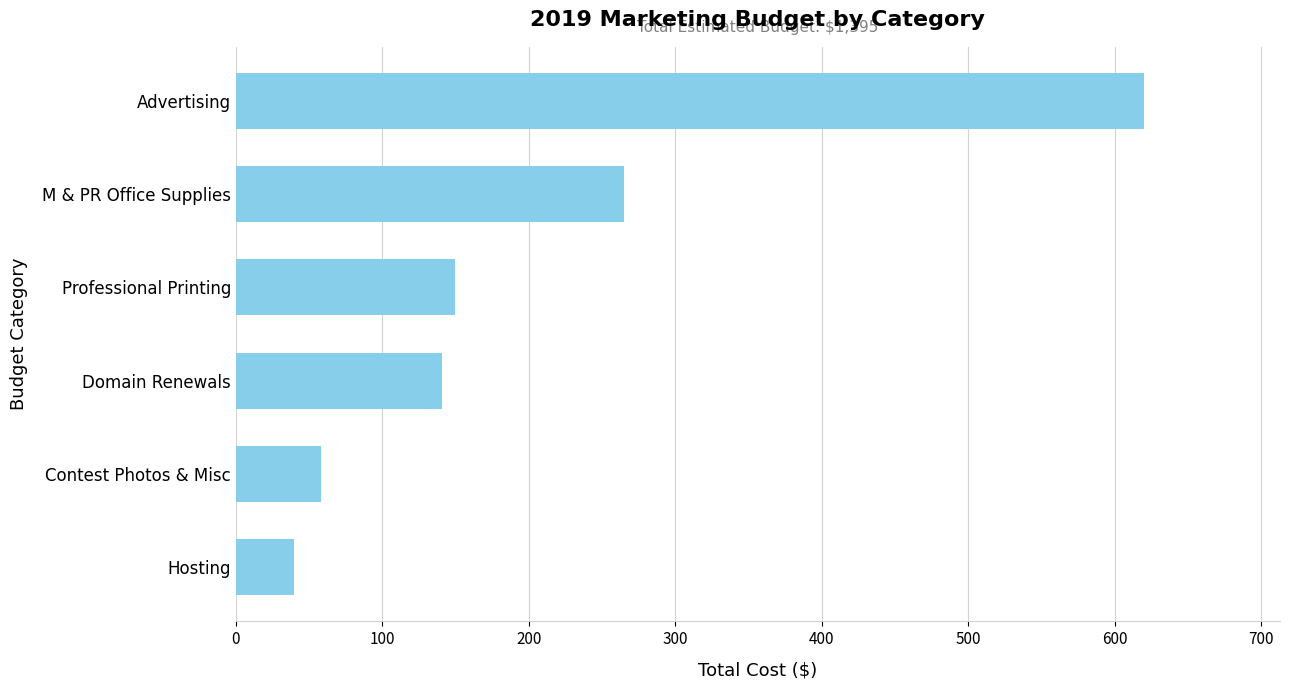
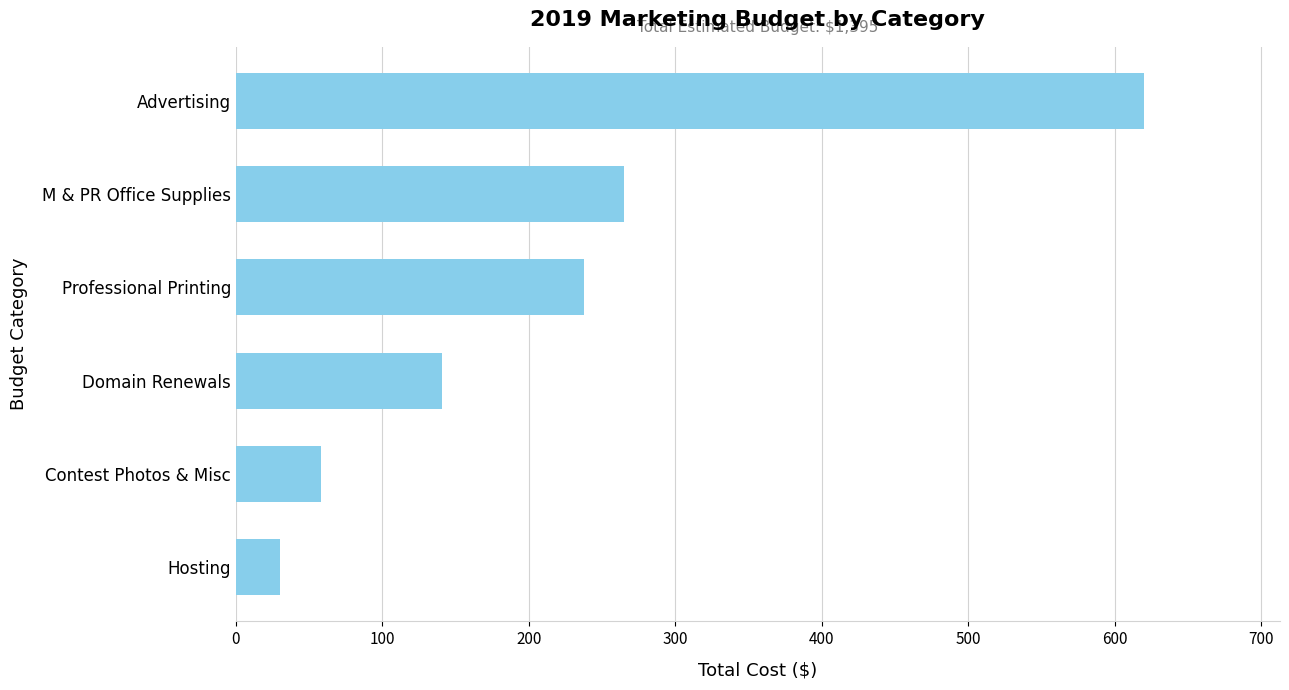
  {
    "Advertising": 620,
    "M & PR Office Supplies": 265,
-   "Professional Printing": 150,
+   "Professional Printing": 238,
    "Domain Renewals": 141,
    "Contest Photos & Misc": 58,
-   "Hosting": 40
+   "Hosting": 30
  }
